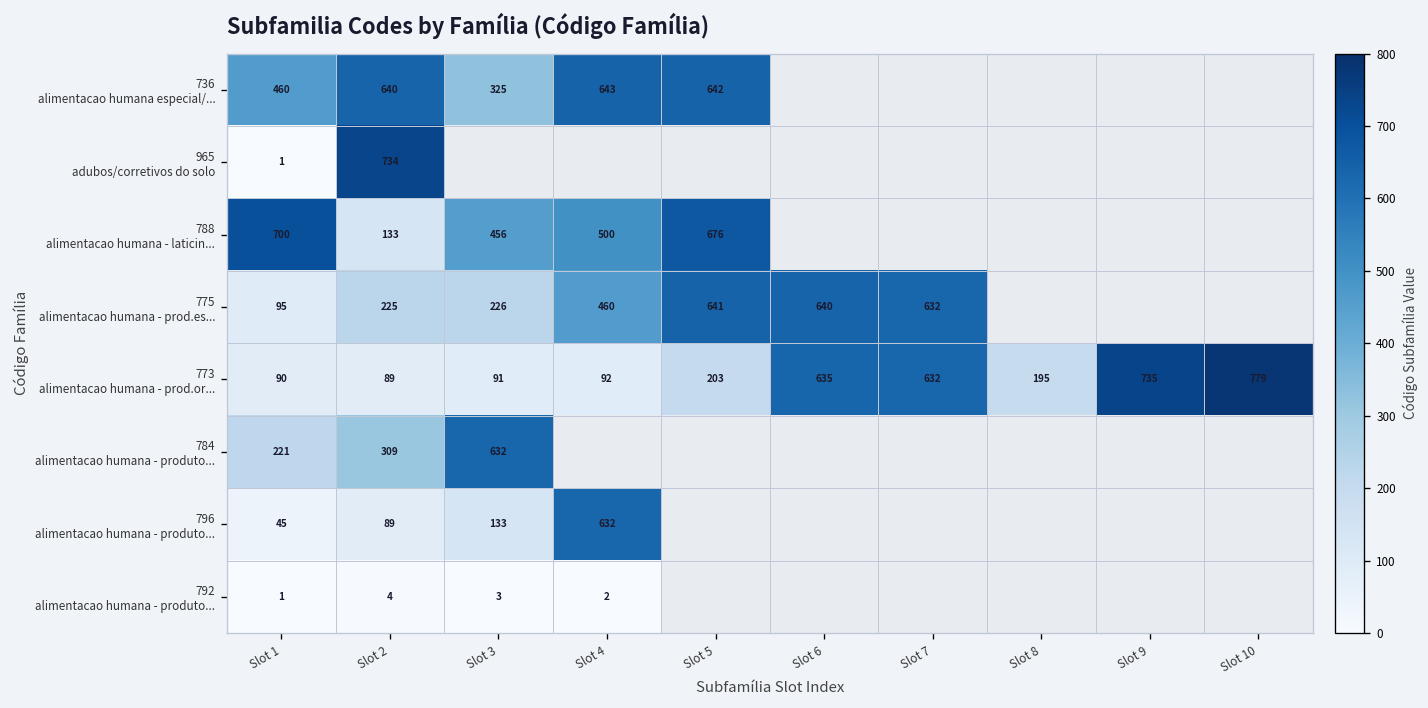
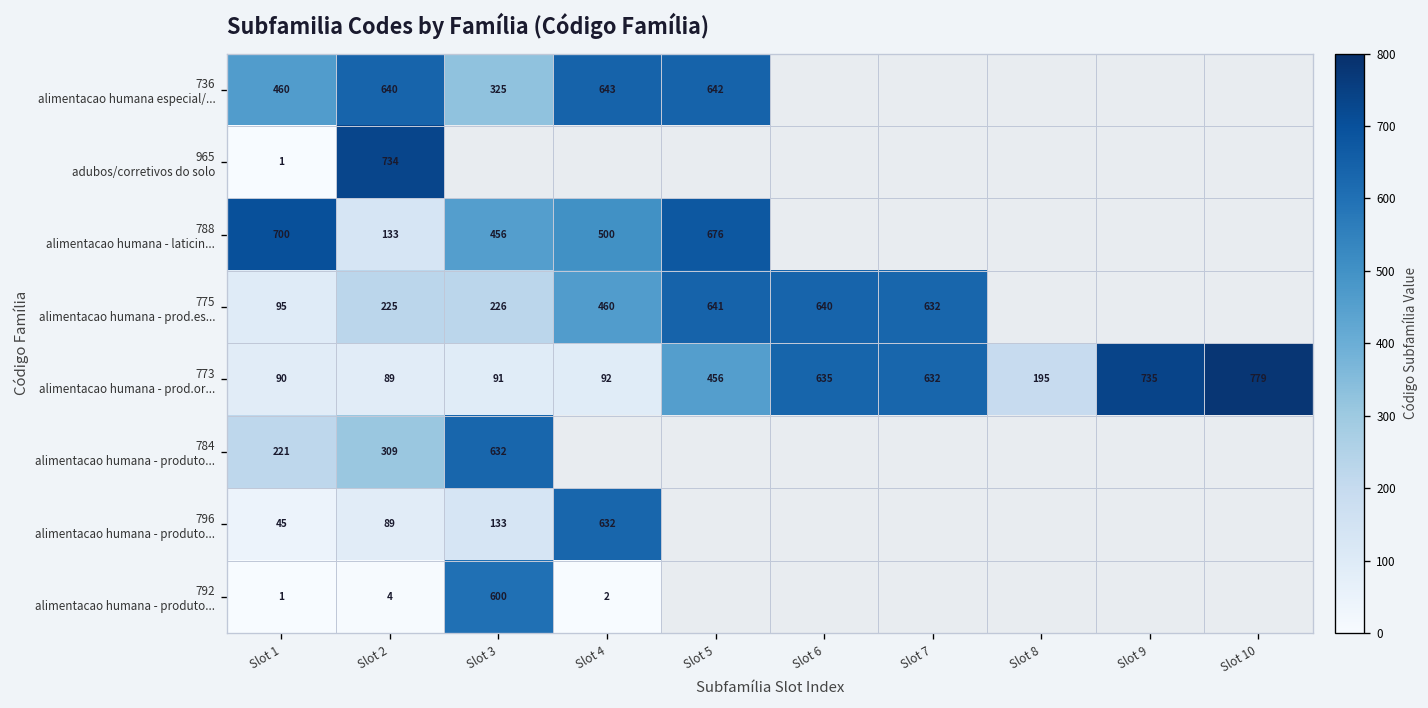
  {
    "736 alimentacao humana especial/...": {
      "Slot 1": 460,
      "Slot 2": 640,
      "Slot 3": 325,
      "Slot 4": 643,
      "Slot 5": 642
    },
    "965 adubos/corretivos do solo": {
      "Slot 1": 1,
      "Slot 2": 734
    },
    "788 alimentacao humana - laticin...": {
      "Slot 1": 700,
      "Slot 2": 133,
      "Slot 3": 456,
      "Slot 4": 500,
      "Slot 5": 676
    },
    "775 alimentacao humana - prod.es...": {
      "Slot 1": 95,
      "Slot 2": 225,
      "Slot 3": 226,
      "Slot 4": 460,
      "Slot 5": 641,
      "Slot 6": 640,
      "Slot 7": 632
    },
    "773 alimentacao humana - prod.or...": {
      "Slot 1": 90,
      "Slot 2": 89,
      "Slot 3": 91,
      "Slot 4": 92,
-     "Slot 5": 203,
+     "Slot 5": 456,
      "Slot 6": 635,
      "Slot 7": 632,
      "Slot 8": 195,
      "Slot 9": 735,
      "Slot 10": 779
    },
    "784 alimentacao humana - produto...": {
      "Slot 1": 221,
      "Slot 2": 309,
      "Slot 3": 632
    },
    "796 alimentacao humana - produto...": {
      "Slot 1": 45,
      "Slot 2": 89,
      "Slot 3": 133,
      "Slot 4": 632
    },
    "792 alimentacao humana - produto...": {
      "Slot 1": 1,
      "Slot 2": 4,
-     "Slot 3": 3,
+     "Slot 3": 600,
      "Slot 4": 2
    }
  }
